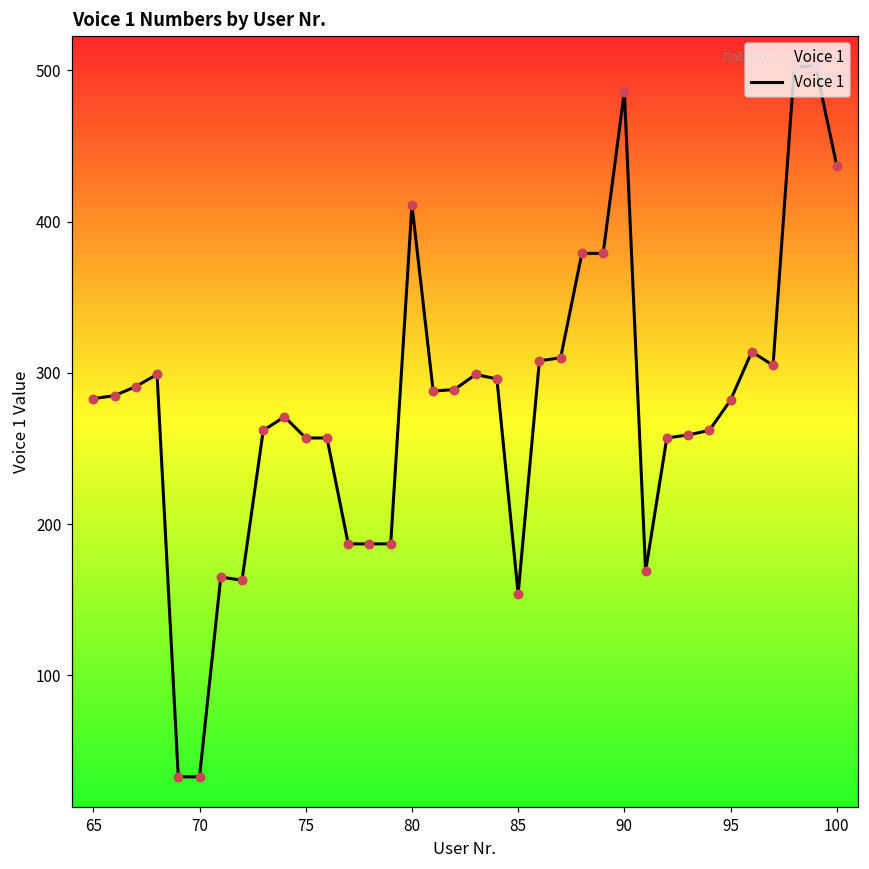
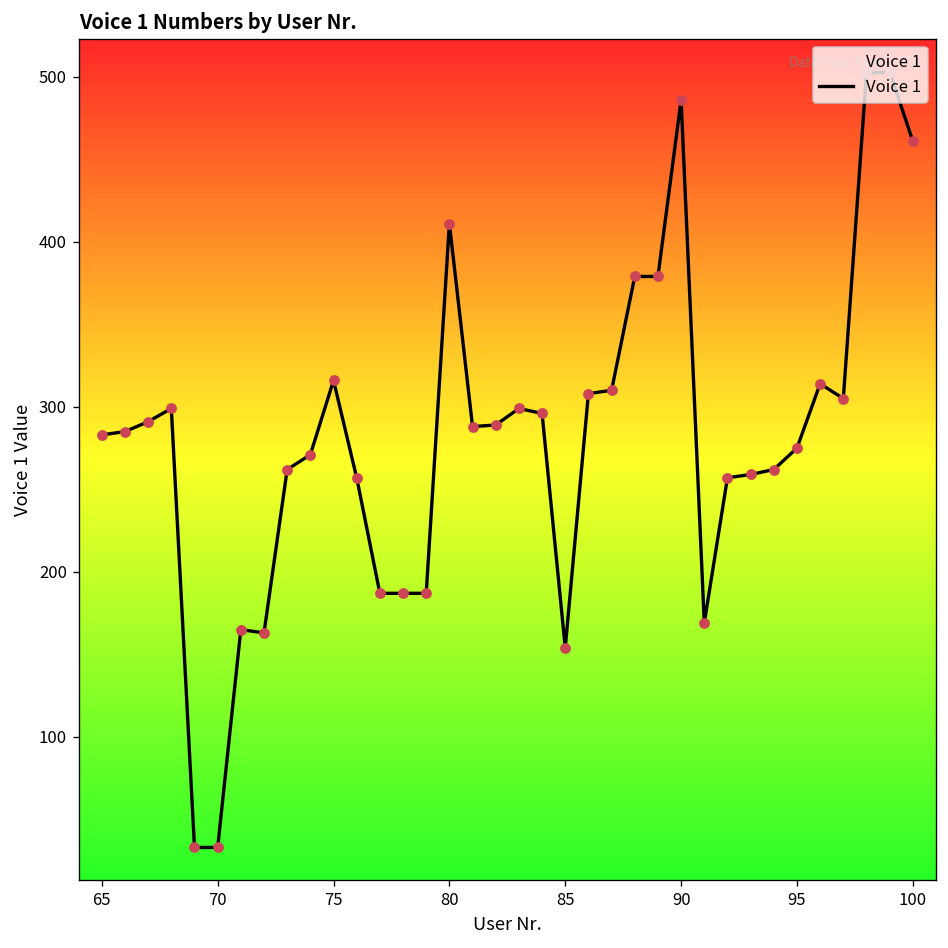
  {
    "65": 283,
    "70": 33,
-   "75": 257,
+   "75": 316,
    "80": 411,
    "85": 154,
    "90": 486,
-   "95": 282,
-   "100": 437
+   "95": 275,
+   "100": 461
  }
